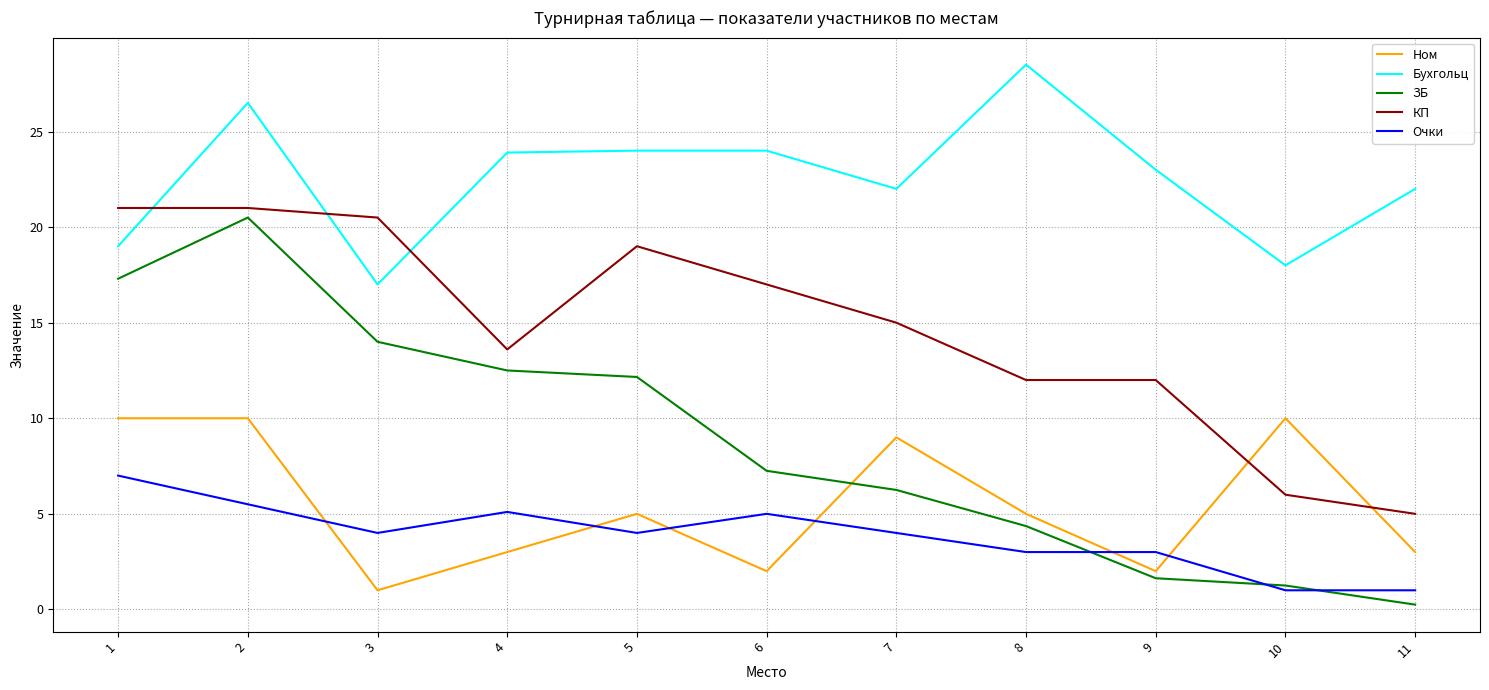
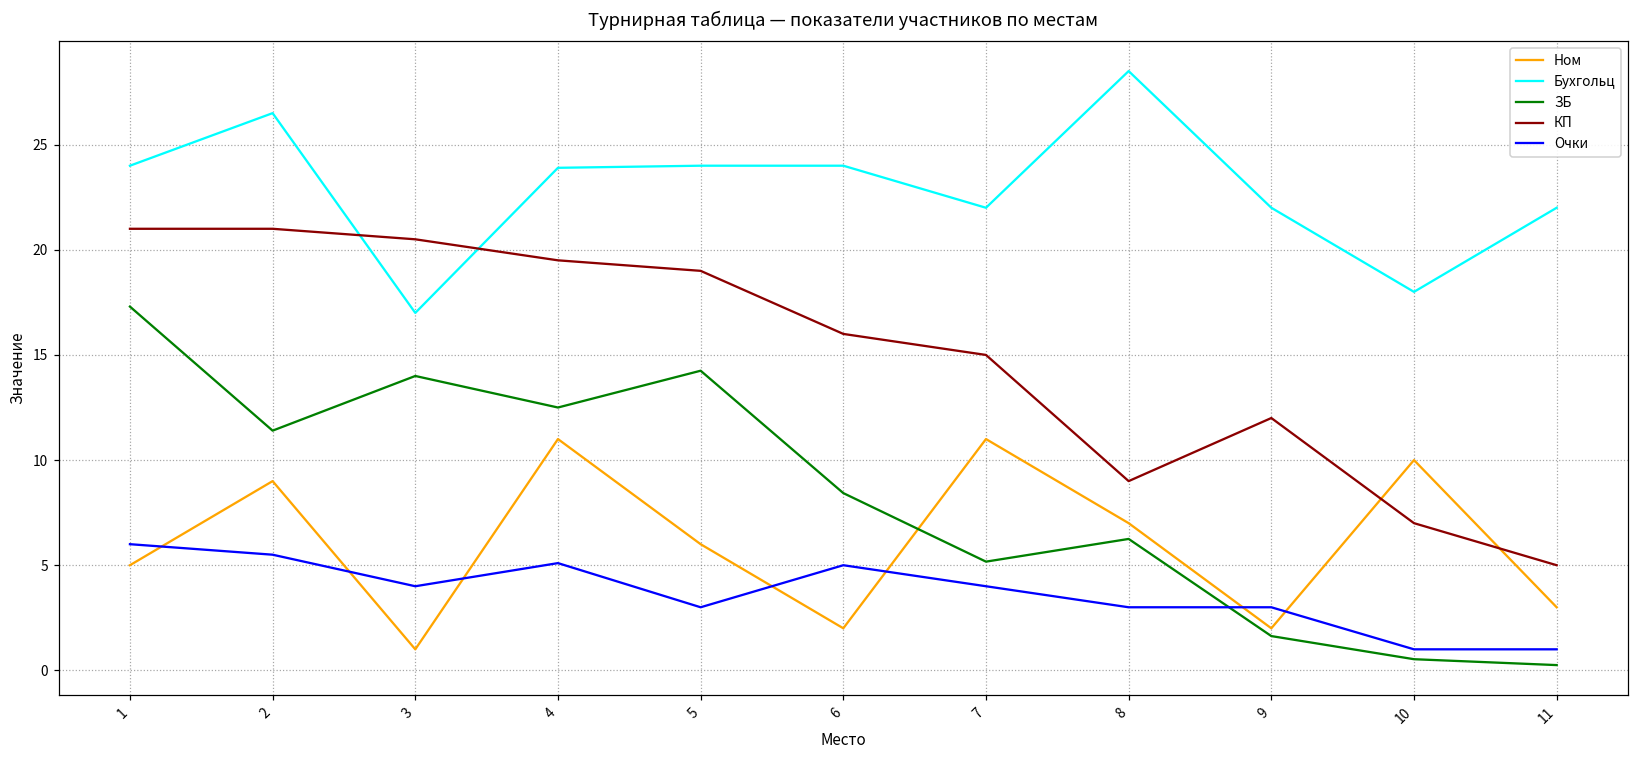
  {
    "Ном": {
-     "1": 10,
-     "2": 10,
+     "1": 5,
+     "2": 9,
      "3": 1,
-     "4": 3,
-     "5": 5,
+     "4": 11,
+     "5": 6,
      "6": 2,
-     "7": 9,
-     "8": 5,
+     "7": 11,
+     "8": 7,
      "9": 2,
      "10": 10,
      "11": 3
    },
    "Бухгольц": {
-     "1": 19,
+     "1": 24,
      "2": 26.5,
      "3": 17,
      "4": 24,
      "5": 24,
      "6": 24,
      "7": 22,
      "8": 28.5,
-     "9": 23,
+     "9": 22,
      "10": 18,
      "11": 22
    },
    "ЗБ": {
      "1": 17.3,
-     "2": 20.5,
+     "2": 11.4,
      "3": 14.0,
      "4": 12.5,
-     "5": 12.2,
-     "6": 7.3,
-     "7": 6.3,
-     "8": 4.4,
+     "5": 14.3,
+     "6": 8.4,
+     "7": 5.2,
+     "8": 6.3,
      "9": 1.6,
-     "10": 1.3,
+     "10": 0.5,
      "11": 0.3
    },
    "КП": {
      "1": 21.0,
      "2": 21.0,
      "3": 20.5,
-     "4": 13.6,
+     "4": 19.5,
      "5": 19.0,
-     "6": 17,
+     "6": 16,
      "7": 15.0,
-     "8": 12,
+     "8": 9,
      "9": 12.0,
-     "10": 6,
+     "10": 7,
      "11": 5.0
    },
    "Очки": {
-     "1": 7,
+     "1": 6,
      "2": 5.5,
      "3": 4,
      "4": 5,
-     "5": 4,
+     "5": 3,
      "6": 5,
      "7": 4,
      "8": 3,
      "9": 3,
      "10": 1,
      "11": 1
    }
  }
